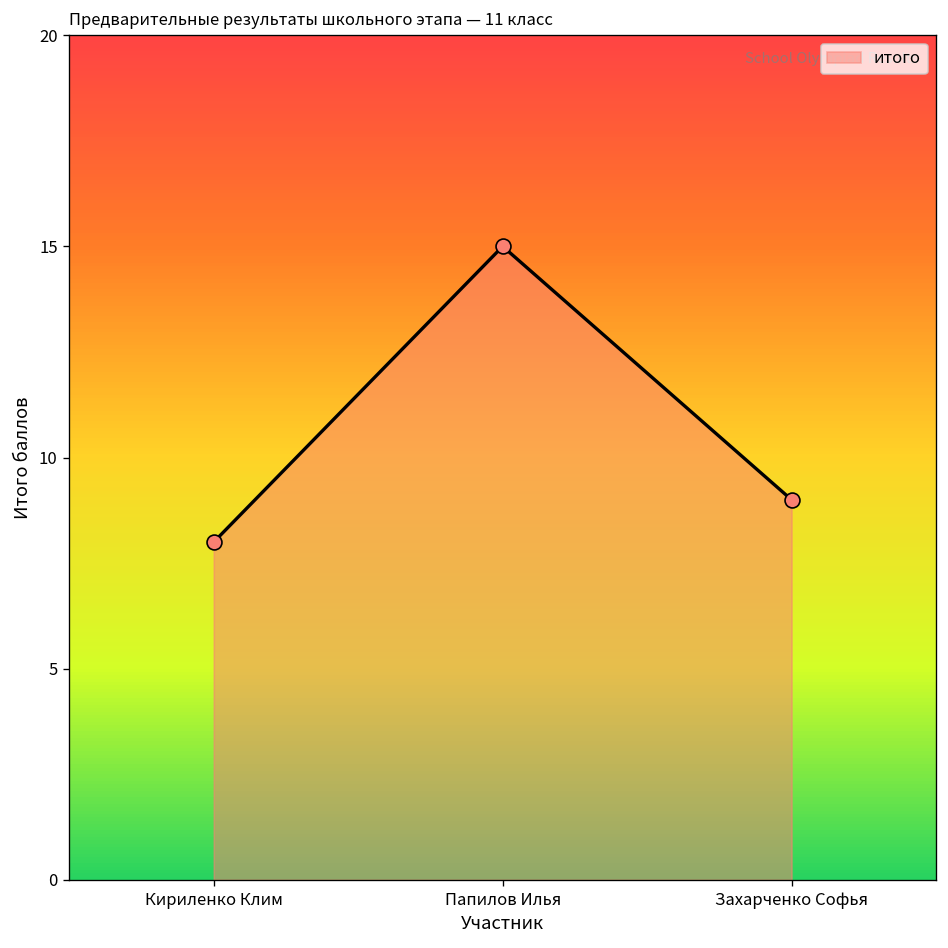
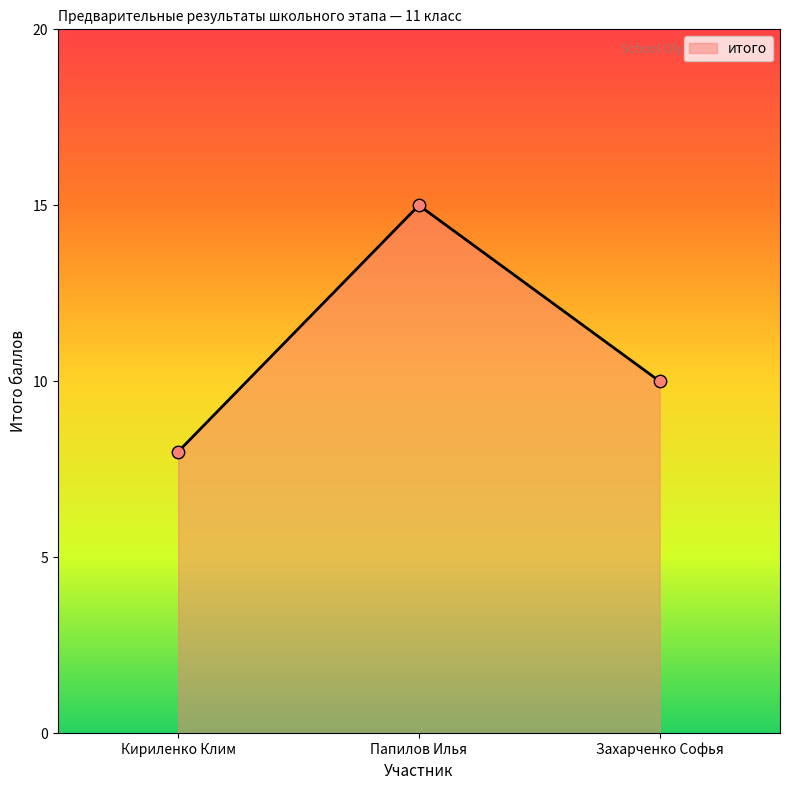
  {
    "Кириленко Клим": 8,
    "Папилов Илья": 15,
-   "Захарченко Софья": 9
+   "Захарченко Софья": 10
  }
